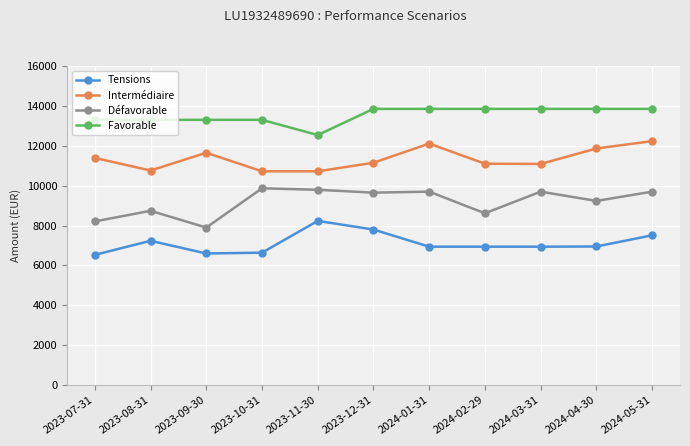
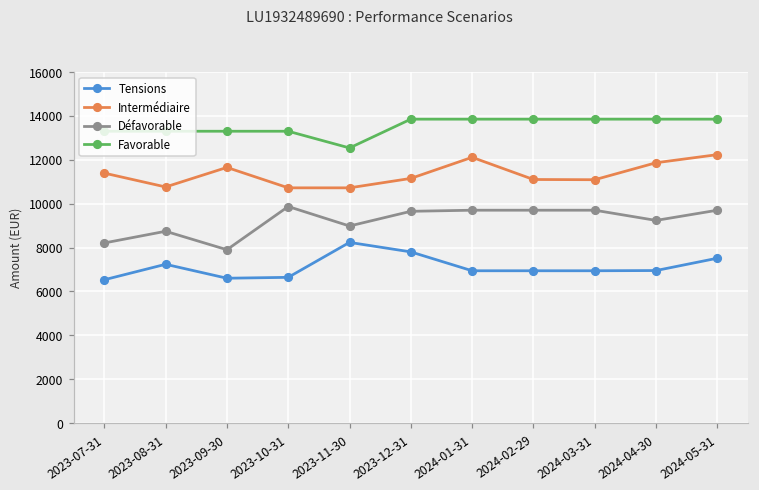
  {
    "Tensions": {
      "2023-07-31": 6500,
      "2023-08-31": 7200,
      "2023-09-30": 6600,
      "2023-10-31": 6600,
      "2023-11-30": 8200,
      "2023-12-31": 7800,
      "2024-01-31": 6900,
      "2024-02-29": 6900,
      "2024-03-31": 6900,
      "2024-04-30": 7000,
      "2024-05-31": 7500
    },
    "Intermédiaire": {
      "2023-07-31": 11400,
      "2023-08-31": 10800,
      "2023-09-30": 11700,
      "2023-10-31": 10700,
      "2023-11-30": 10700,
      "2023-12-31": 11200,
      "2024-01-31": 12100,
      "2024-02-29": 11100,
      "2024-03-31": 11100,
      "2024-04-30": 11900,
      "2024-05-31": 12200
    },
    "Défavorable": {
      "2023-07-31": 8200,
      "2023-08-31": 8700,
      "2023-09-30": 7900,
      "2023-10-31": 9900,
-     "2023-11-30": 9800,
+     "2023-11-30": 9000,
      "2023-12-31": 9700,
      "2024-01-31": 9700,
-     "2024-02-29": 8600,
+     "2024-02-29": 9700,
      "2024-03-31": 9700,
      "2024-04-30": 9200,
      "2024-05-31": 9700
    },
    "Favorable": {
      "2023-09-30": 13300,
      "2023-10-31": 13300,
      "2023-11-30": 12500,
      "2023-12-31": 13900,
      "2024-01-31": 13900,
      "2024-02-29": 13900,
      "2024-03-31": 13900,
      "2024-04-30": 13900,
      "2024-05-31": 13900
    }
  }
